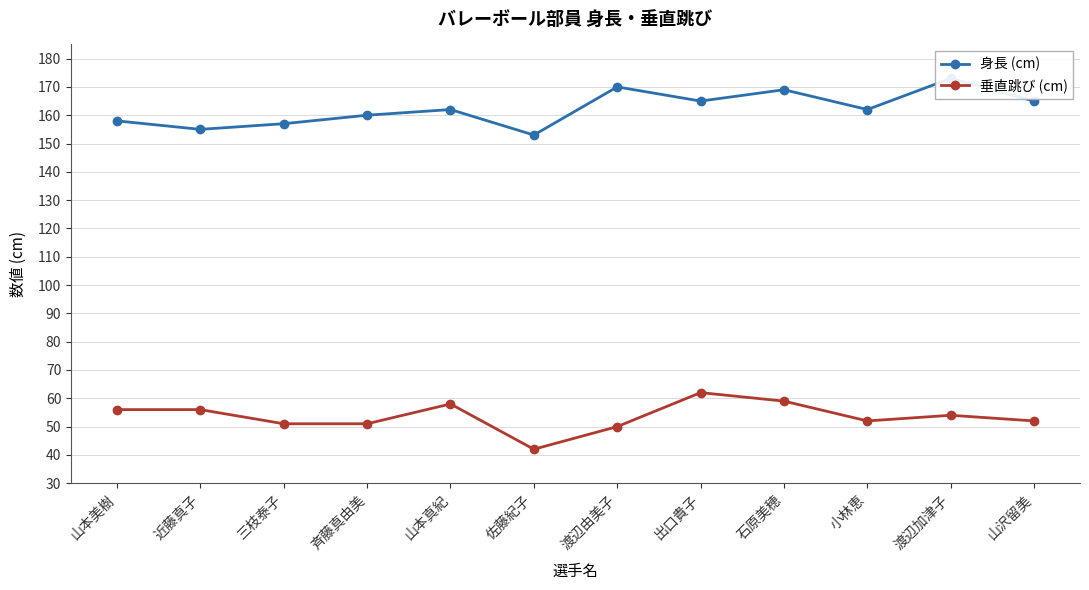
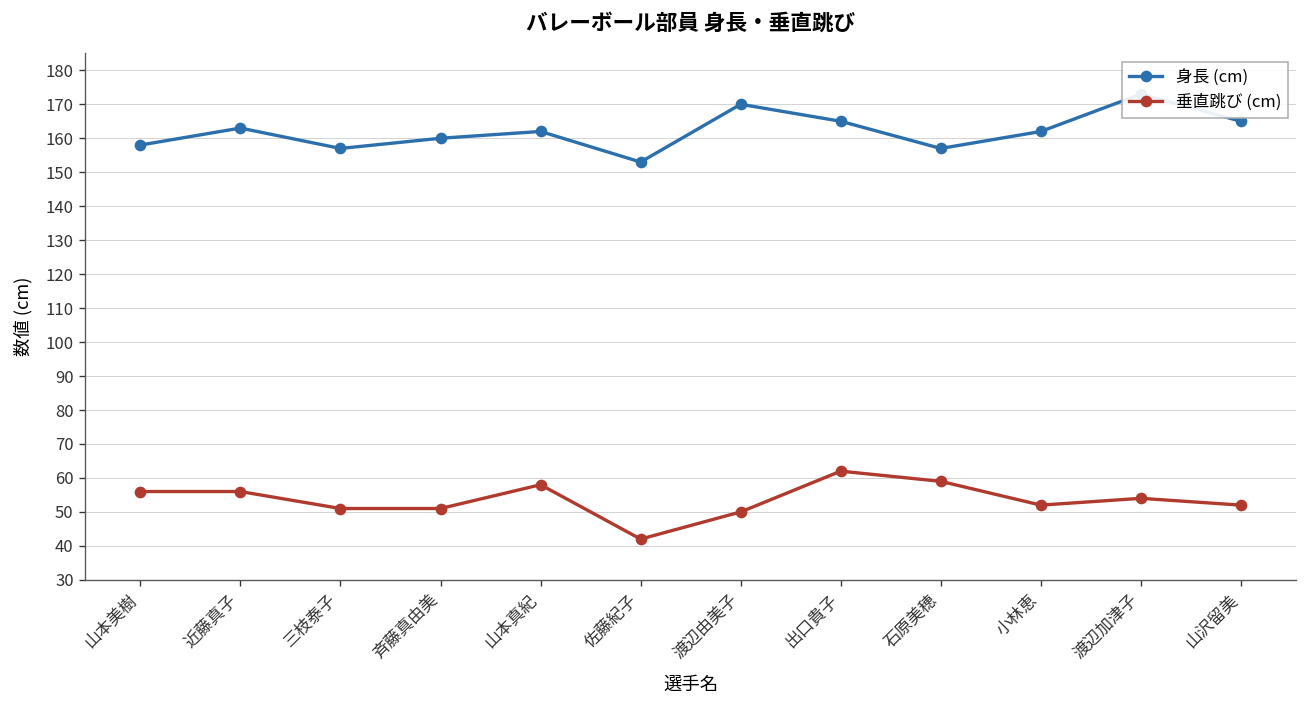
  {
    "身長 (cm)": {
      "山本美樹": 158,
-     "近藤真子": 155,
+     "近藤真子": 163,
      "三枝泰子": 157,
      "斉藤真由美": 160,
      "山本真紀": 162,
      "佐藤紀子": 153,
      "渡辺由美子": 170,
      "出口貴子": 165,
-     "石原美穂": 169,
+     "石原美穂": 157,
      "小林恵": 162,
      "山沢留美": 165
    },
    "垂直跳び (cm)": {
      "山本美樹": 56,
      "近藤真子": 56,
      "三枝泰子": 51,
      "斉藤真由美": 51,
      "山本真紀": 58,
      "佐藤紀子": 42,
      "渡辺由美子": 50,
      "出口貴子": 62,
      "石原美穂": 59,
      "小林恵": 52,
      "渡辺加津子": 54,
      "山沢留美": 52
    }
  }
